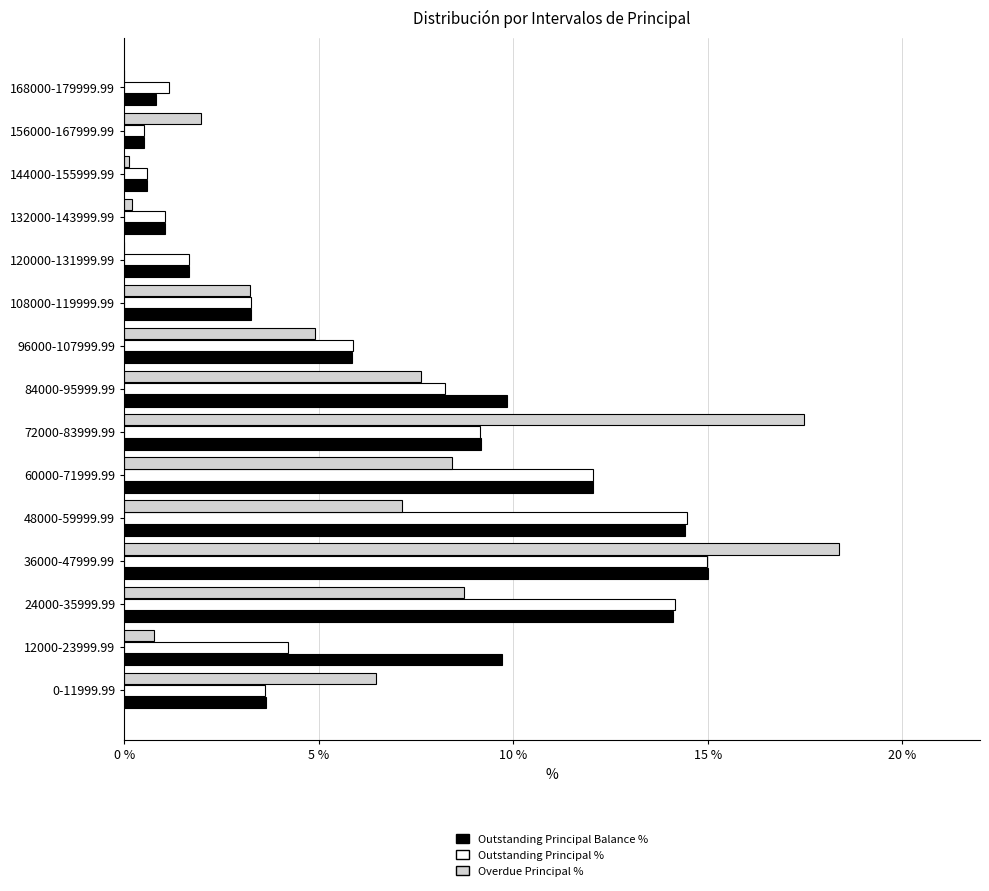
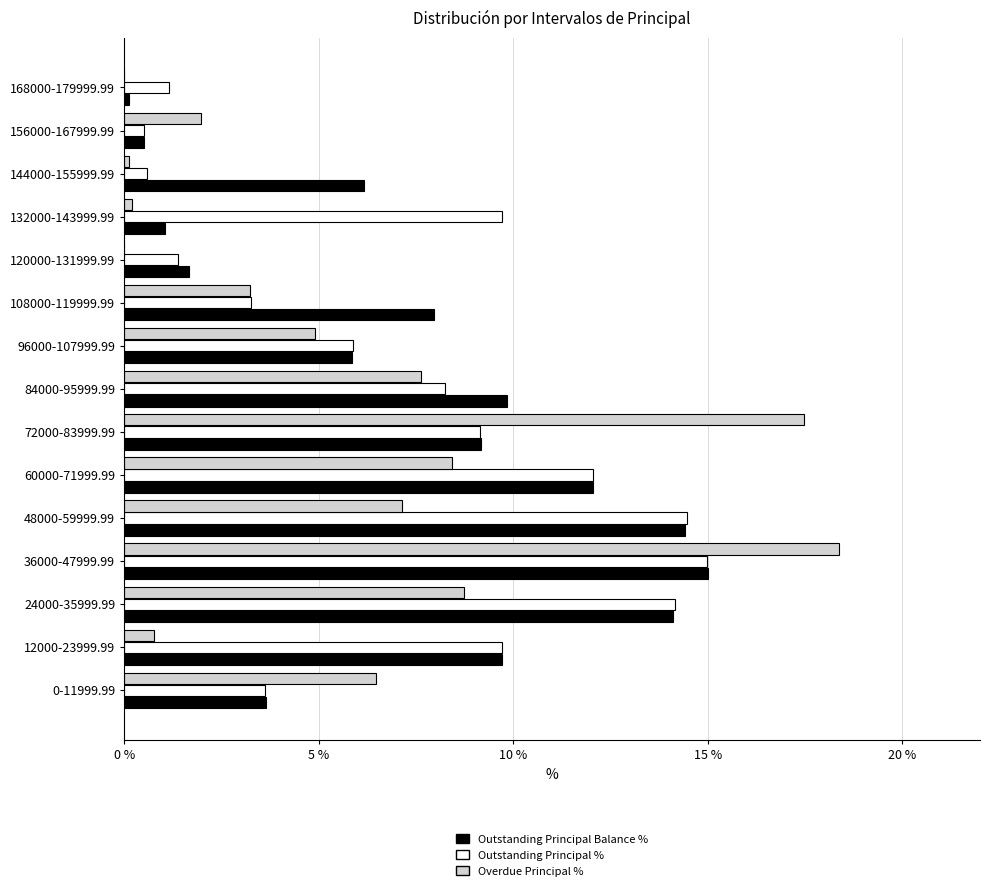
  {
    "Outstanding Principal Balance %": {
-     "168000-179999.99": "0.8 %",
+     "168000-179999.99": "0.1 %",
      "156000-167999.99": "0.5 %",
-     "144000-155999.99": "0.6 %",
+     "144000-155999.99": "6.2 %",
      "132000-143999.99": "1.0 %",
      "120000-131999.99": "1.7 %",
-     "108000-119999.99": "3.3 %",
+     "108000-119999.99": "8.0 %",
      "96000-107999.99": "5.9 %",
      "84000-95999.99": "9.9 %",
      "72000-83999.99": "9.2 %",
      "60000-71999.99": "12.0 %",
      "48000-59999.99": "14.4 %",
      "36000-47999.99": "15.0 %",
      "24000-35999.99": "14.1 %",
      "12000-23999.99": "9.7 %",
      "0-11999.99": "3.6 %"
    },
    "Outstanding Principal %": {
      "168000-179999.99": "1.1 %",
      "156000-167999.99": "0.5 %",
      "144000-155999.99": "0.6 %",
-     "132000-143999.99": "1.1 %",
-     "120000-131999.99": "1.7 %",
+     "132000-143999.99": "9.7 %",
+     "120000-131999.99": "1.4 %",
      "108000-119999.99": "3.3 %",
      "96000-107999.99": "5.9 %",
      "84000-95999.99": "8.3 %",
      "72000-83999.99": "9.2 %",
      "60000-71999.99": "12.1 %",
      "48000-59999.99": "14.5 %",
      "36000-47999.99": "15.0 %",
      "24000-35999.99": "14.2 %",
-     "12000-23999.99": "4.2 %",
+     "12000-23999.99": "9.7 %",
      "0-11999.99": "3.6 %"
    },
    "Overdue Principal %": {
      "168000-179999.99": "0.0 %",
      "156000-167999.99": "2.0 %",
      "144000-155999.99": "0.1 %",
      "132000-143999.99": "0.2 %",
      "120000-131999.99": "0.0 %",
      "108000-119999.99": "3.2 %",
      "96000-107999.99": "4.9 %",
      "84000-95999.99": "7.6 %",
      "72000-83999.99": "17.5 %",
      "60000-71999.99": "8.4 %",
      "48000-59999.99": "7.1 %",
      "36000-47999.99": "18.4 %",
      "24000-35999.99": "8.7 %",
      "12000-23999.99": "0.8 %",
      "0-11999.99": "6.5 %"
    }
  }
